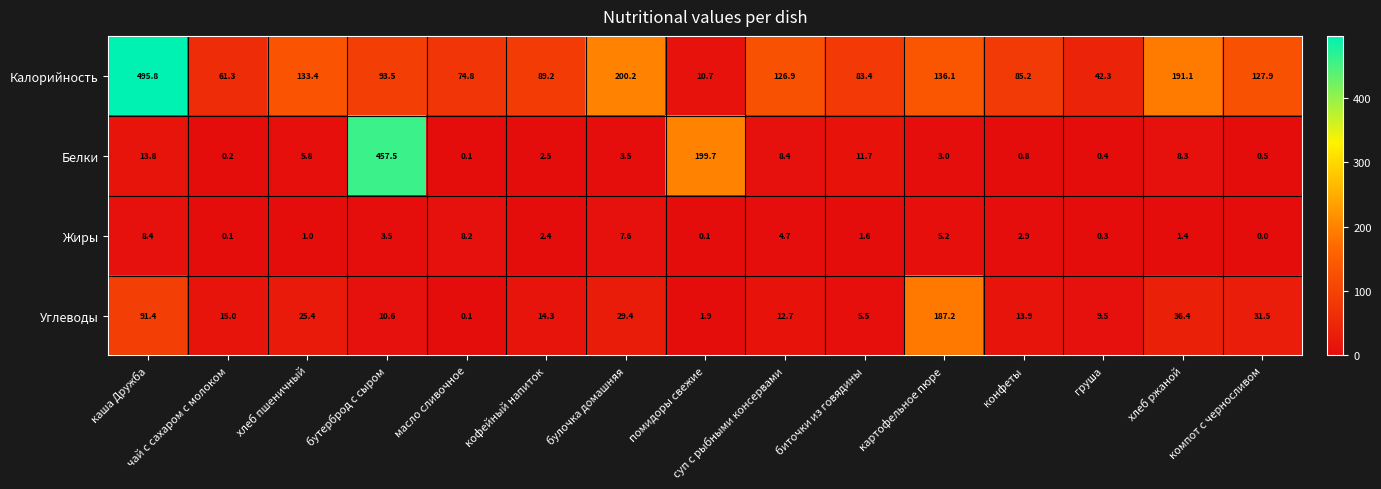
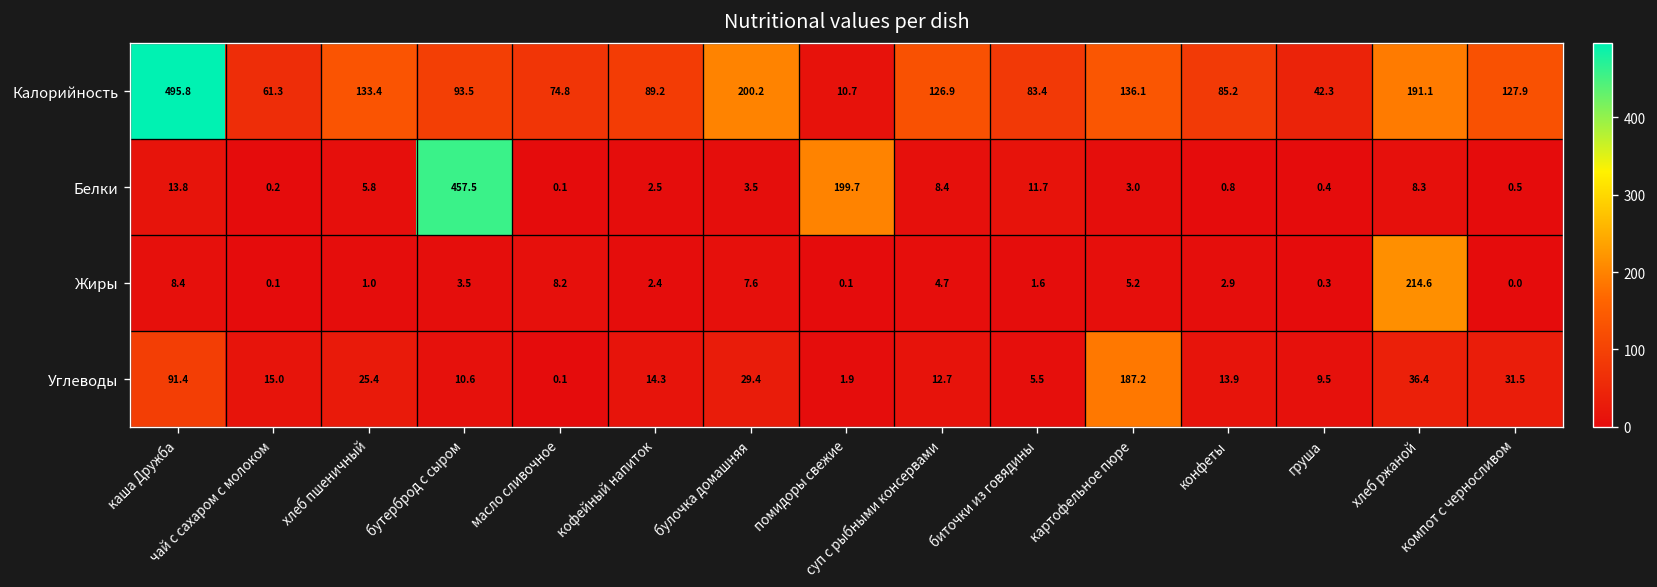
  {
    "Калорийность": {
      "каша Дружба": 495.8,
      "чай с сахаром с молоком": 61.3,
      "хлеб пшеничный": 133.4,
      "бутерброд с сыром": 93.5,
      "масло сливочное": 74.8,
      "кофейный напиток": 89.2,
      "булочка домашняя": 200.2,
      "помидоры свежие": 10.7,
      "суп с рыбными консервами": 126.9,
      "биточки из говядины": 83.4,
      "картофельное пюре": 136.1,
      "конфеты": 85.2,
      "груша": 42.3,
      "хлеб ржаной": 191.1,
      "компот с черносливом": 127.9
    },
    "Белки": {
      "каша Дружба": 13.8,
      "чай с сахаром с молоком": 0.2,
      "хлеб пшеничный": 5.8,
      "бутерброд с сыром": 457.5,
      "масло сливочное": 0.1,
      "кофейный напиток": 2.5,
      "булочка домашняя": 3.5,
      "помидоры свежие": 199.7,
      "суп с рыбными консервами": 8.4,
      "биточки из говядины": 11.7,
      "картофельное пюре": 3.0,
      "конфеты": 0.8,
      "груша": 0.4,
      "хлеб ржаной": 8.3,
      "компот с черносливом": 0.5
    },
    "Жиры": {
      "каша Дружба": 8.4,
      "чай с сахаром с молоком": 0.1,
      "хлеб пшеничный": 1.0,
      "бутерброд с сыром": 3.5,
      "масло сливочное": 8.2,
      "кофейный напиток": 2.4,
      "булочка домашняя": 7.6,
      "помидоры свежие": 0.1,
      "суп с рыбными консервами": 4.7,
      "биточки из говядины": 1.6,
      "картофельное пюре": 5.2,
      "конфеты": 2.9,
      "груша": 0.3,
-     "хлеб ржаной": 1.4,
+     "хлеб ржаной": 214.6,
      "компот с черносливом": 0.0
    },
    "Углеводы": {
      "каша Дружба": 91.4,
      "чай с сахаром с молоком": 15.0,
      "хлеб пшеничный": 25.4,
      "бутерброд с сыром": 10.6,
      "масло сливочное": 0.1,
      "кофейный напиток": 14.3,
      "булочка домашняя": 29.4,
      "помидоры свежие": 1.9,
      "суп с рыбными консервами": 12.7,
      "биточки из говядины": 5.5,
      "картофельное пюре": 187.2,
      "конфеты": 13.9,
      "груша": 9.5,
      "хлеб ржаной": 36.4,
      "компот с черносливом": 31.5
    }
  }
